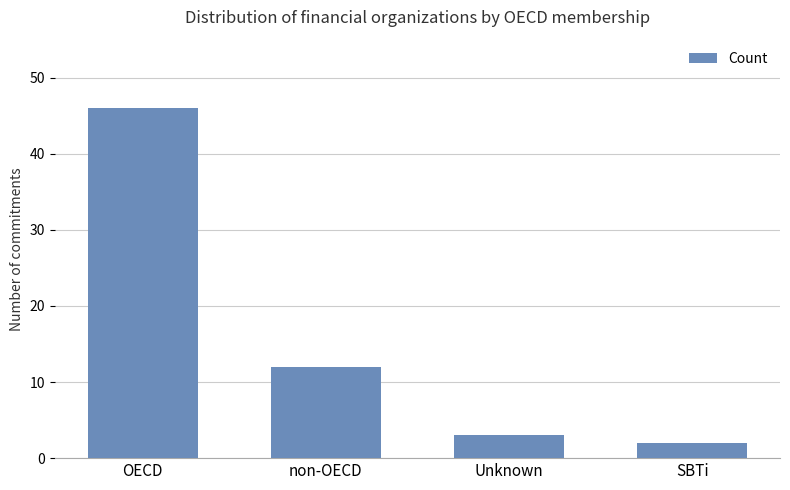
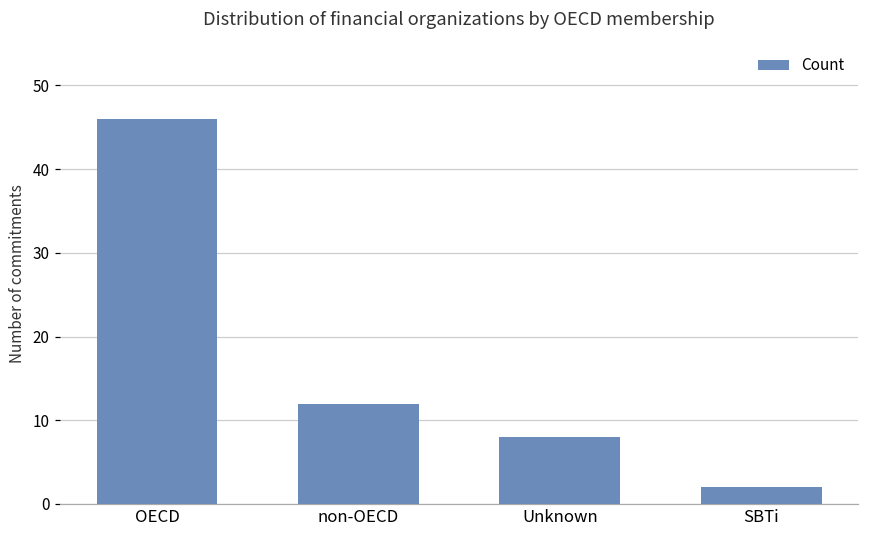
  {
    "OECD": 46,
    "non-OECD": 12,
-   "Unknown": 3,
+   "Unknown": 8,
    "SBTi": 2
  }
